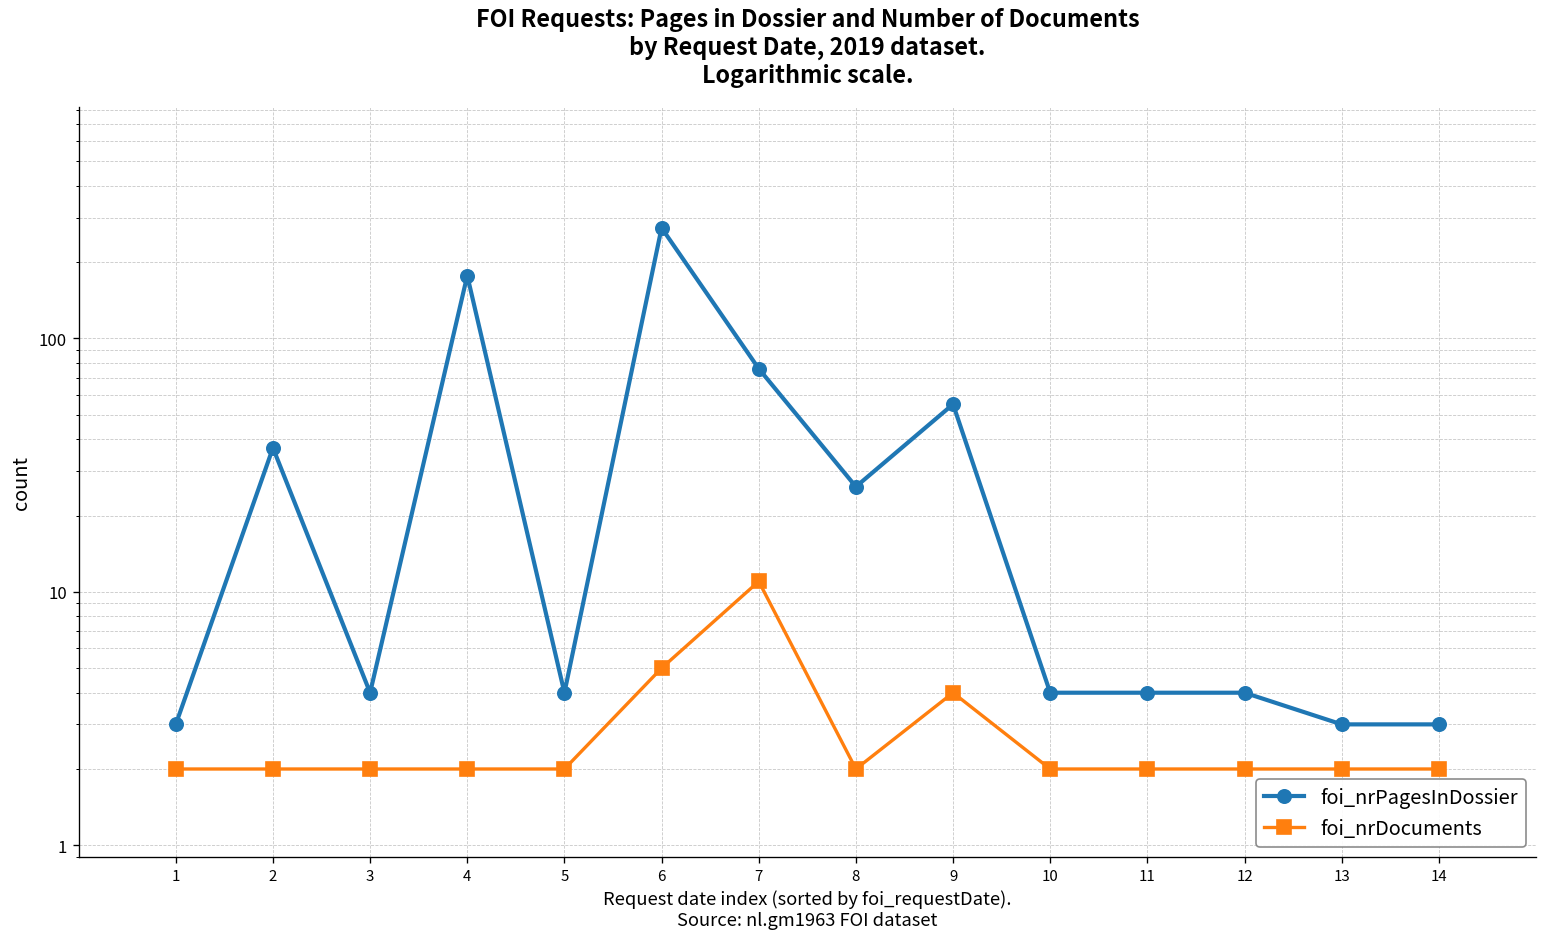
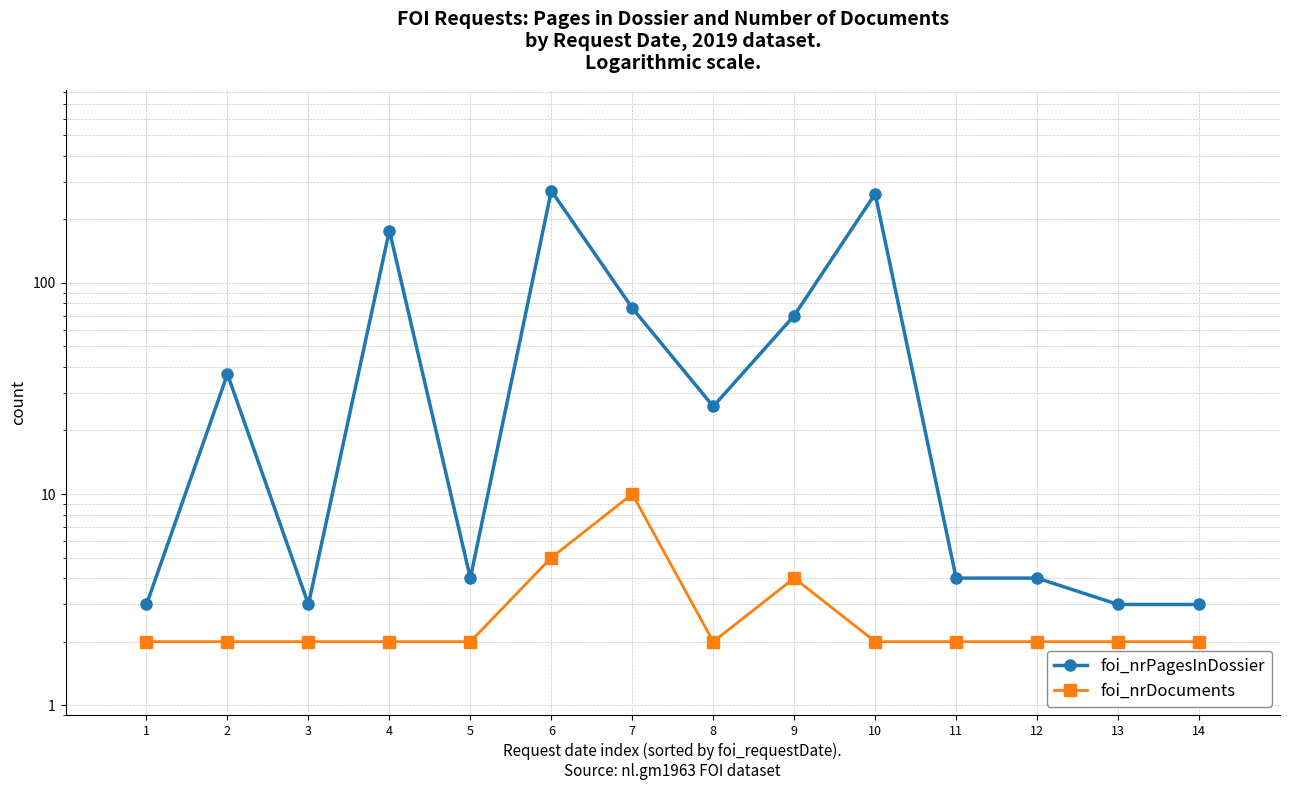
  {
    "foi_nrPagesInDossier": {
      "1": 3,
      "2": 37,
-     "3": 4,
+     "3": 3,
      "4": 180,
      "5": 4,
      "6": 270,
      "7": 76,
      "8": 26,
-     "9": 55,
-     "10": 4,
+     "9": 70,
+     "10": 260,
      "11": 4,
      "12": 4,
      "13": 3,
      "14": 3
    },
    "foi_nrDocuments": {
      "1": 2,
      "2": 2,
      "3": 2,
      "4": 2,
      "5": 2,
      "6": 5,
-     "7": 11,
+     "7": 10,
      "8": 2,
      "9": 4,
      "10": 2,
      "11": 2,
      "12": 2,
      "13": 2,
      "14": 2
    }
  }
